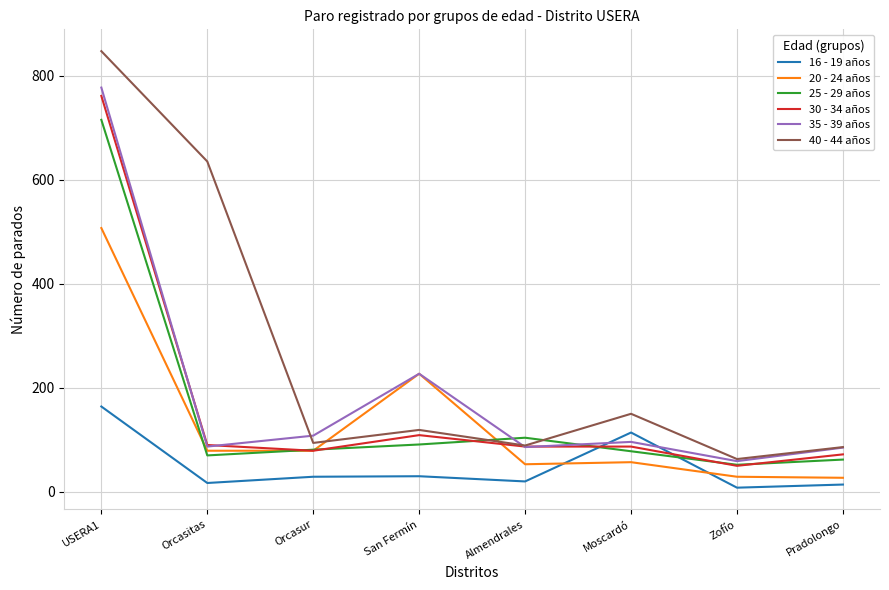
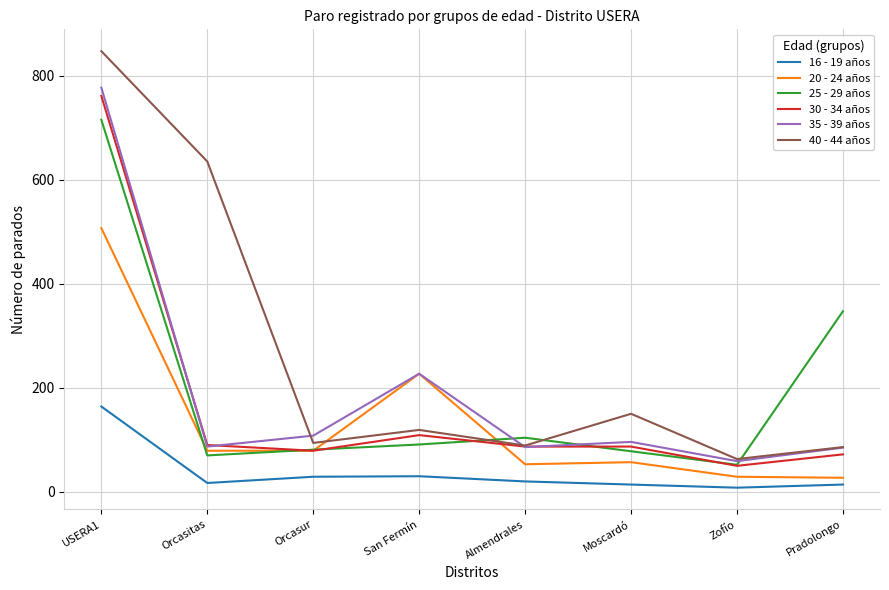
  {
    "16 - 19 años": {
      "USERA1": 160,
      "Orcasitas": 20,
      "Orcasur": 30,
      "San Fermín": 30,
      "Almendrales": 20,
-     "Moscardó": 110,
+     "Moscardó": 10,
      "Zofío": 10,
      "Pradolongo": 10
    },
    "20 - 24 años": {
      "USERA1": 510,
      "Orcasitas": 80,
      "Almendrales": 50,
      "Moscardó": 60,
      "Zofío": 30,
      "Pradolongo": 30
    },
    "25 - 29 años": {
      "USERA1": 720,
      "Orcasitas": 70,
      "San Fermín": 90,
      "Almendrales": 100,
      "Moscardó": 80,
-     "Pradolongo": 60
+     "Pradolongo": 350
    },
    "30 - 34 años": {
      "USERA1": 760,
      "San Fermín": 110,
      "Moscardó": 90,
      "Pradolongo": 70
    },
    "35 - 39 años": {
      "USERA1": 780,
      "Orcasur": 110,
      "Moscardó": 100
    },
    "40 - 44 años": {
      "USERA1": 850,
      "Orcasitas": 640,
      "Orcasur": 90,
      "San Fermín": 120,
      "Moscardó": 150
    }
  }
